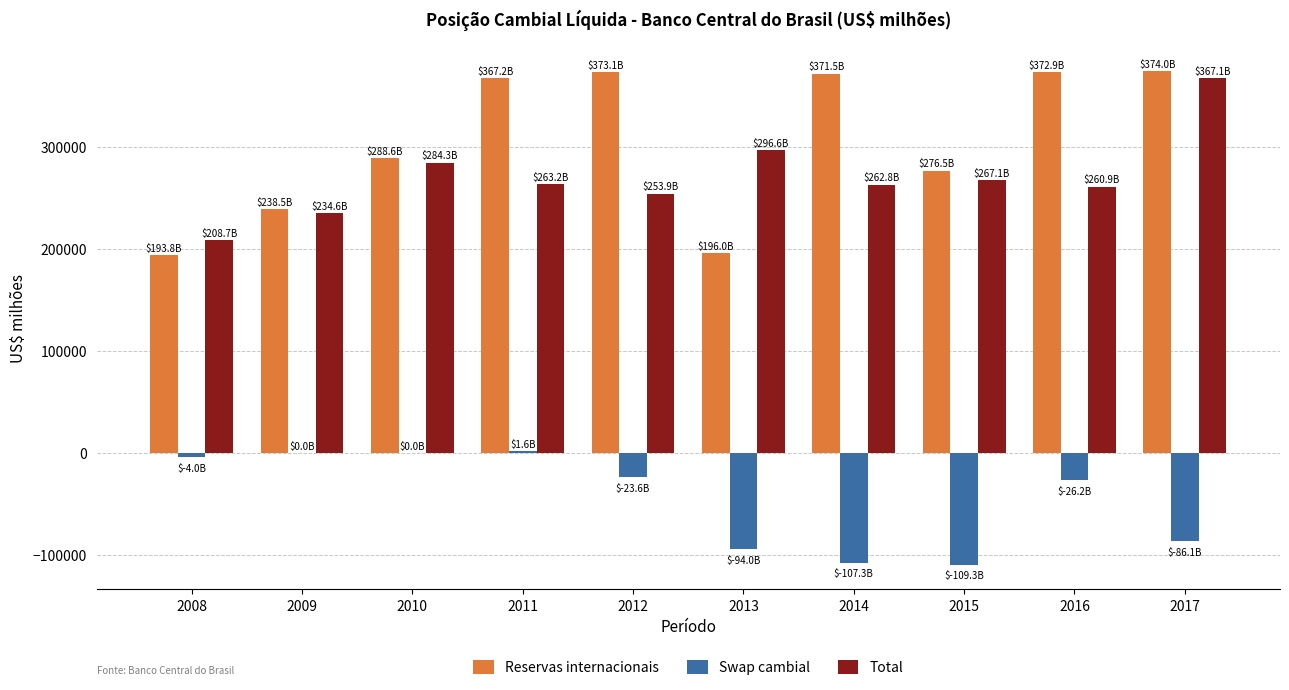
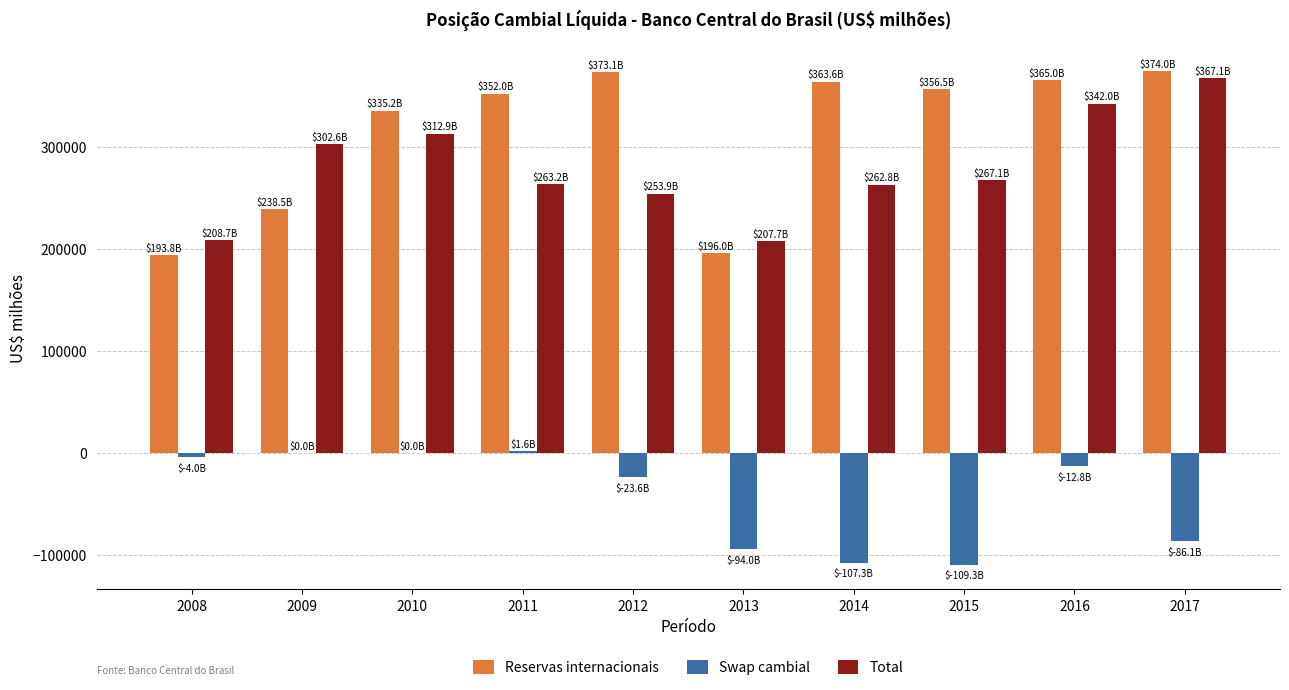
  {
    "Reservas internacionais": {
      "2008": "$193.8B",
      "2009": "$238.5B",
-     "2010": "$288.6B",
-     "2011": "$367.2B",
+     "2010": "$335.2B",
+     "2011": "$352.0B",
      "2012": "$373.1B",
      "2013": "$196.0B",
-     "2014": "$371.5B",
-     "2015": "$276.5B",
-     "2016": "$372.9B",
+     "2014": "$363.6B",
+     "2015": "$356.5B",
+     "2016": "$365.0B",
      "2017": "$374.0B"
    },
    "Swap cambial": {
      "2008": "$-4.0B",
      "2009": "$0.0B",
      "2010": "$0.0B",
      "2011": "$1.6B",
      "2012": "$-23.6B",
      "2013": "$-94.0B",
      "2014": "$-107.3B",
      "2015": "$-109.3B",
-     "2016": "$-26.2B",
+     "2016": "$-12.8B",
      "2017": "$-86.1B"
    },
    "Total": {
      "2008": "$208.7B",
-     "2009": "$234.6B",
-     "2010": "$284.3B",
+     "2009": "$302.6B",
+     "2010": "$312.9B",
      "2011": "$263.2B",
      "2012": "$253.9B",
-     "2013": "$296.6B",
+     "2013": "$207.7B",
      "2014": "$262.8B",
      "2015": "$267.1B",
-     "2016": "$260.9B",
+     "2016": "$342.0B",
      "2017": "$367.1B"
    }
  }
